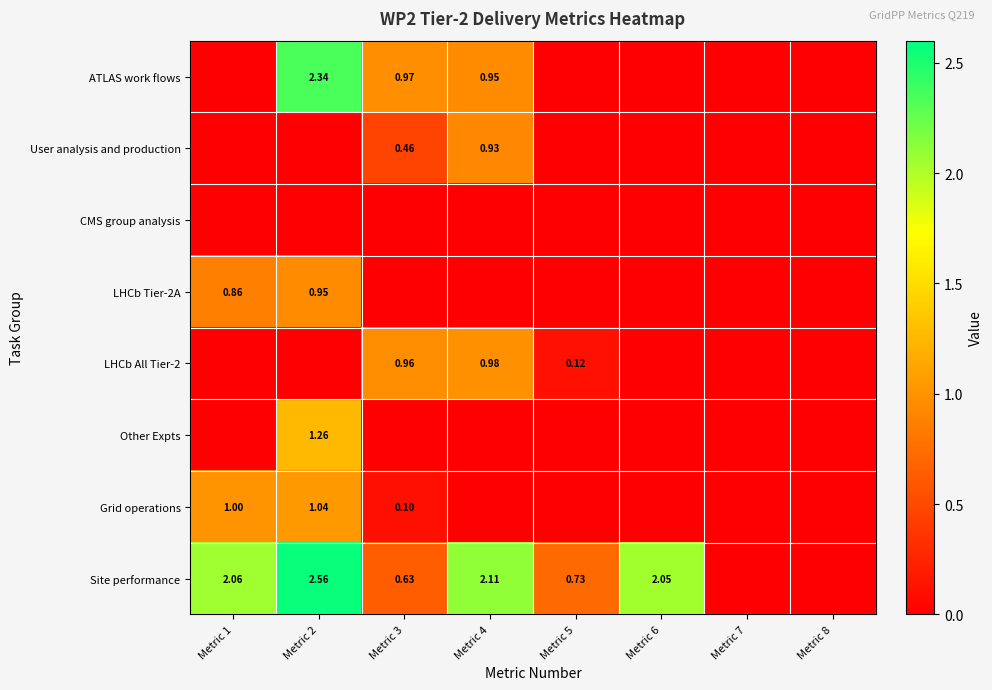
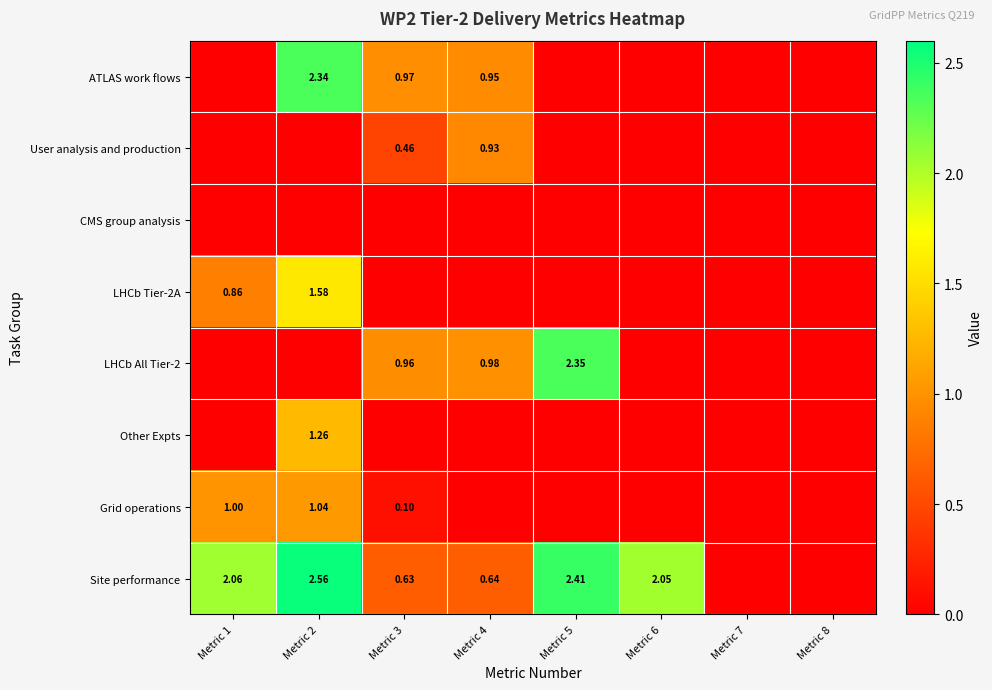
  {
    "ATLAS work flows": {
      "Metric 2": 2.34,
      "Metric 3": 0.97,
      "Metric 4": 0.95
    },
    "User analysis and production": {
      "Metric 3": 0.46,
      "Metric 4": 0.93
    },
    "LHCb Tier-2A": {
      "Metric 1": 0.86,
-     "Metric 2": 0.95
+     "Metric 2": 1.58
    },
    "LHCb All Tier-2": {
      "Metric 3": 0.96,
      "Metric 4": 0.98,
-     "Metric 5": 0.12
+     "Metric 5": 2.35
    },
    "Other Expts": {
      "Metric 2": 1.26
    },
    "Grid operations": {
      "Metric 1": 1.00,
      "Metric 2": 1.04,
      "Metric 3": 0.10
    },
    "Site performance": {
      "Metric 1": 2.06,
      "Metric 2": 2.56,
      "Metric 3": 0.63,
-     "Metric 4": 2.11,
-     "Metric 5": 0.73,
+     "Metric 4": 0.64,
+     "Metric 5": 2.41,
      "Metric 6": 2.05
    }
  }
